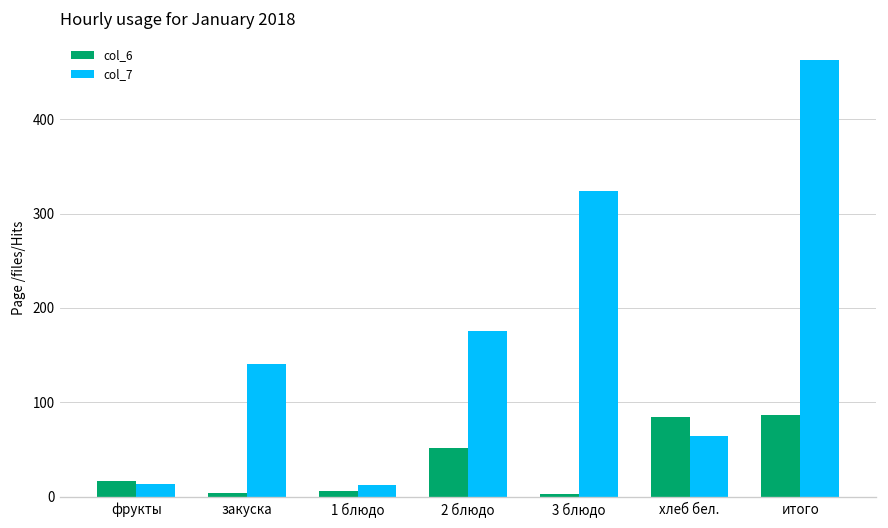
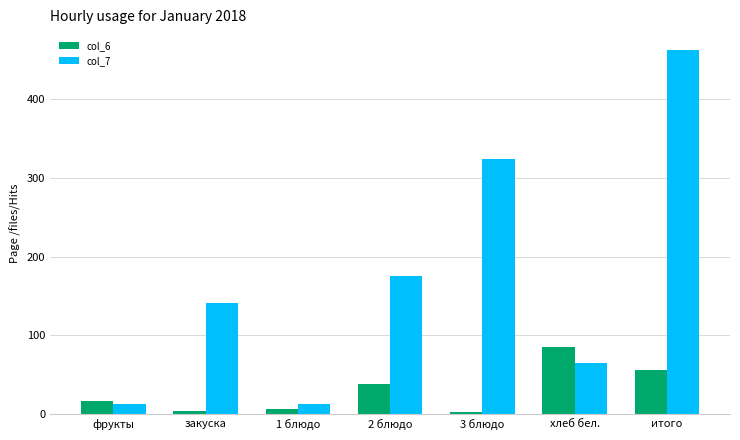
  {
    "col_6": {
      "фрукты": 20,
      "закуска": 0,
      "1 блюдо": 10,
-     "2 блюдо": 50,
+     "2 блюдо": 40,
      "хлеб бел.": 80,
-     "итого": 90
+     "итого": 60
    },
    "col_7": {
      "фрукты": 10,
      "закуска": 140,
      "1 блюдо": 10,
      "2 блюдо": 180,
      "3 блюдо": 320,
      "хлеб бел.": 60,
      "итого": 460
    }
  }
